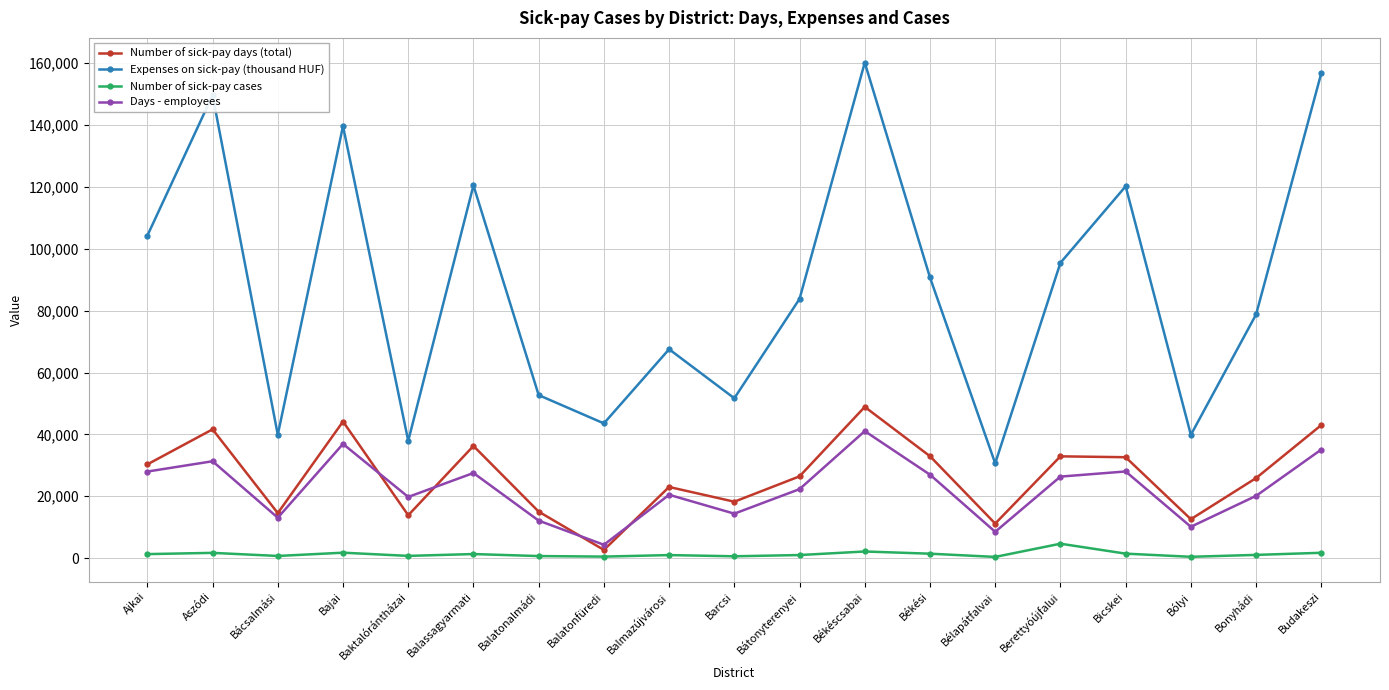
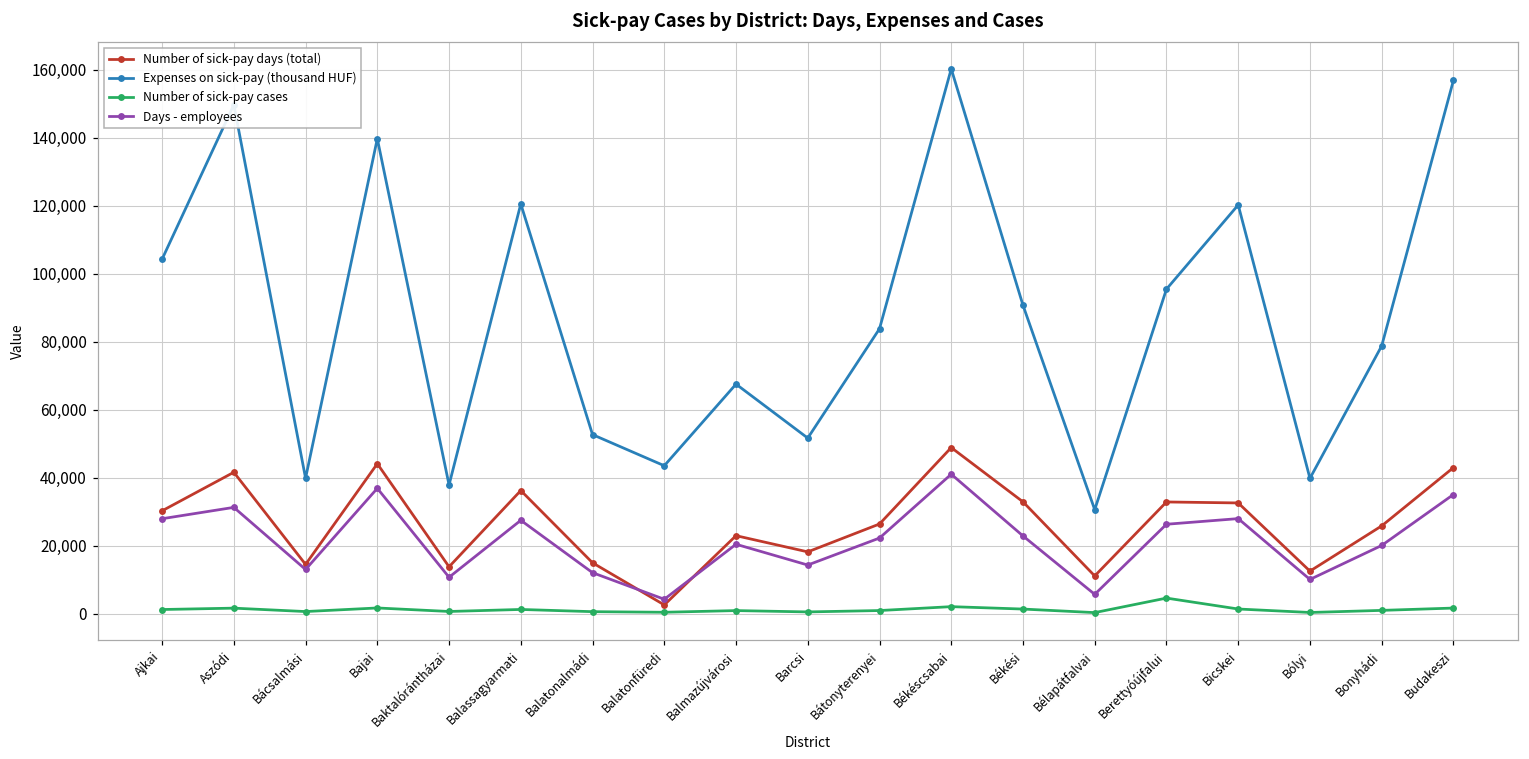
  {
    "Number of sick-pay days (total)": {
      "Ajkai": "30,000",
      "Aszódi": "42,000",
      "Bácsalmási": "15,000",
      "Bajai": "44,000",
      "Baktalórántházai": "14,000",
      "Balassagyarmati": "36,000",
      "Balatonalmádi": "15,000",
      "Balatonfüredi": "3,000",
      "Balmazújvárosi": "23,000",
      "Barcsi": "18,000",
      "Bátonyterenyei": "26,000",
      "Békéscsabai": "49,000",
      "Békési": "33,000",
      "Bélapátfalvai": "11,000",
      "Berettyóújfalui": "33,000",
      "Bicskei": "33,000",
      "Bólyi": "13,000",
      "Bonyhádi": "26,000",
      "Budakeszi": "43,000"
    },
    "Expenses on sick-pay (thousand HUF)": {
      "Ajkai": "104,000",
      "Bácsalmási": "40,000",
      "Bajai": "140,000",
      "Baktalórántházai": "38,000",
      "Balassagyarmati": "121,000",
      "Balatonalmádi": "53,000",
      "Balatonfüredi": "44,000",
      "Balmazújvárosi": "68,000",
      "Barcsi": "52,000",
      "Bátonyterenyei": "84,000",
      "Békéscsabai": "160,000",
      "Békési": "91,000",
      "Bélapátfalvai": "31,000",
      "Berettyóújfalui": "95,000",
      "Bicskei": "120,000",
      "Bólyi": "40,000",
      "Bonyhádi": "79,000",
      "Budakeszi": "157,000"
    },
    "Number of sick-pay cases": {
      "Ajkai": "1,000",
      "Aszódi": "2,000",
      "Bácsalmási": "1,000",
      "Bajai": "2,000",
      "Baktalórántházai": "1,000",
      "Balassagyarmati": "1,000",
      "Balatonalmádi": "1,000",
      "Balatonfüredi": "0",
      "Balmazújvárosi": "1,000",
      "Barcsi": "1,000",
      "Bátonyterenyei": "1,000",
      "Békéscsabai": "2,000",
      "Békési": "1,000",
      "Bélapátfalvai": "0",
      "Berettyóújfalui": "5,000",
      "Bicskei": "1,000",
      "Bólyi": "0",
      "Bonyhádi": "1,000",
      "Budakeszi": "2,000"
    },
    "Days - employees": {
      "Ajkai": "28,000",
      "Aszódi": "31,000",
      "Bácsalmási": "13,000",
      "Bajai": "37,000",
-     "Baktalórántházai": "20,000",
+     "Baktalórántházai": "11,000",
      "Balassagyarmati": "28,000",
      "Balatonalmádi": "12,000",
      "Balatonfüredi": "4,000",
      "Balmazújvárosi": "20,000",
      "Barcsi": "14,000",
      "Bátonyterenyei": "22,000",
      "Békéscsabai": "41,000",
-     "Békési": "27,000",
-     "Bélapátfalvai": "8,000",
+     "Békési": "23,000",
+     "Bélapátfalvai": "6,000",
      "Berettyóújfalui": "26,000",
      "Bicskei": "28,000",
      "Bólyi": "10,000",
      "Bonyhádi": "20,000",
      "Budakeszi": "35,000"
    }
  }
